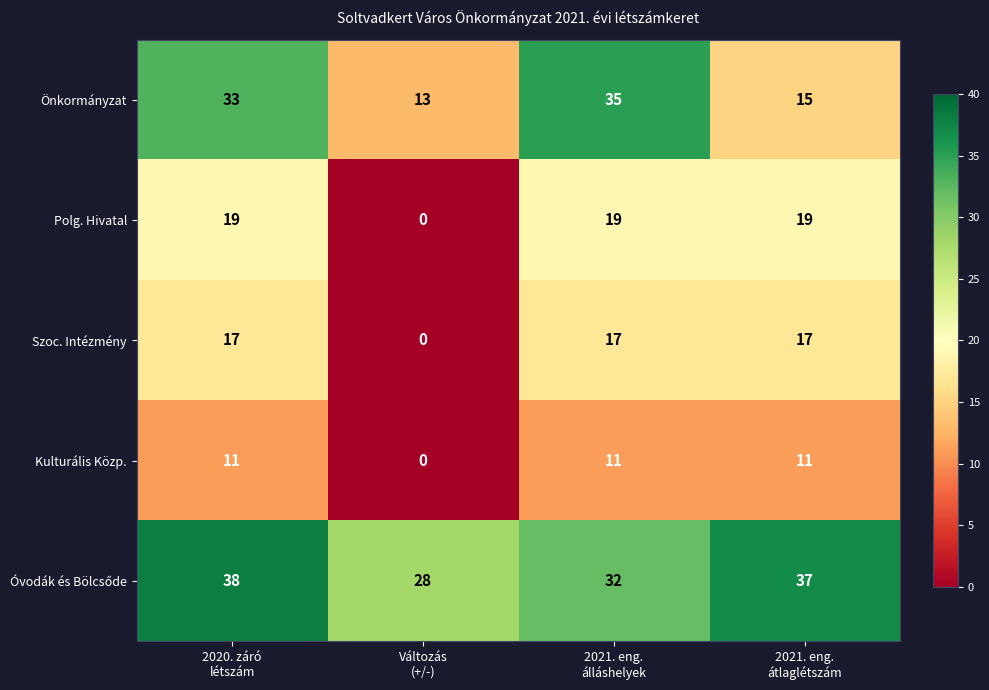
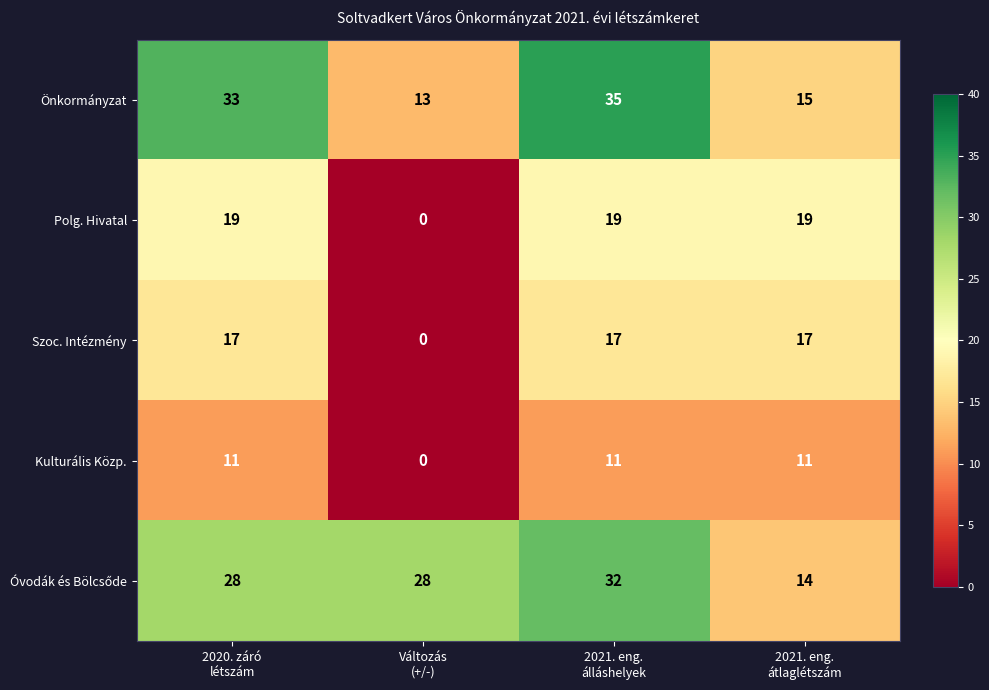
  {
    "Önkormányzat": {
      "2020. záró létszám": 33,
      "Változás (+/-)": 13,
      "2021. eng. álláshelyek": 35,
      "2021. eng. átlaglétszám": 15
    },
    "Polg. Hivatal": {
      "2020. záró létszám": 19,
      "Változás (+/-)": 0,
      "2021. eng. álláshelyek": 19,
      "2021. eng. átlaglétszám": 19
    },
    "Szoc. Intézmény": {
      "2020. záró létszám": 17,
      "Változás (+/-)": 0,
      "2021. eng. álláshelyek": 17,
      "2021. eng. átlaglétszám": 17
    },
    "Kulturális Közp.": {
      "2020. záró létszám": 11,
      "Változás (+/-)": 0,
      "2021. eng. álláshelyek": 11,
      "2021. eng. átlaglétszám": 11
    },
    "Óvodák és Bölcsőde": {
-     "2020. záró létszám": 38,
+     "2020. záró létszám": 28,
      "Változás (+/-)": 28,
      "2021. eng. álláshelyek": 32,
-     "2021. eng. átlaglétszám": 37
+     "2021. eng. átlaglétszám": 14
    }
  }
